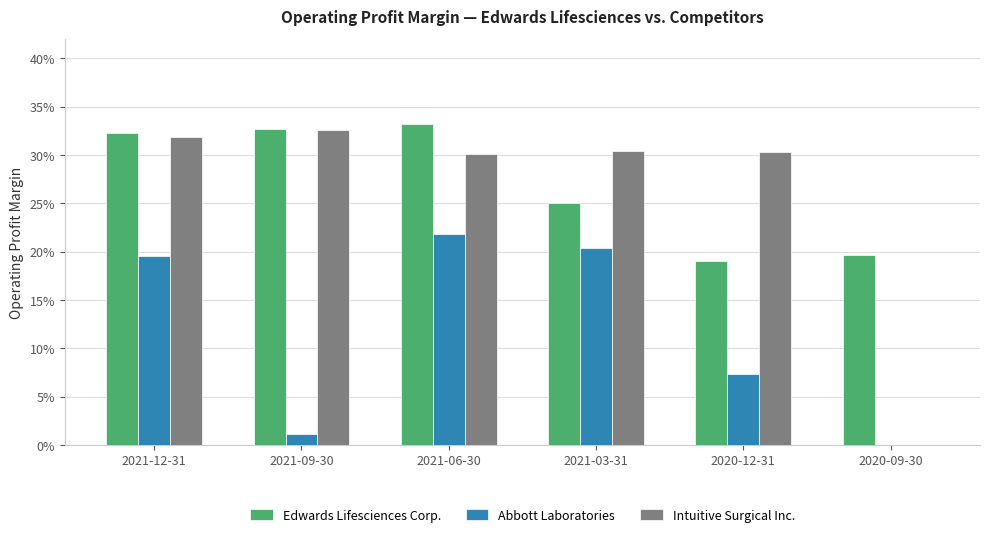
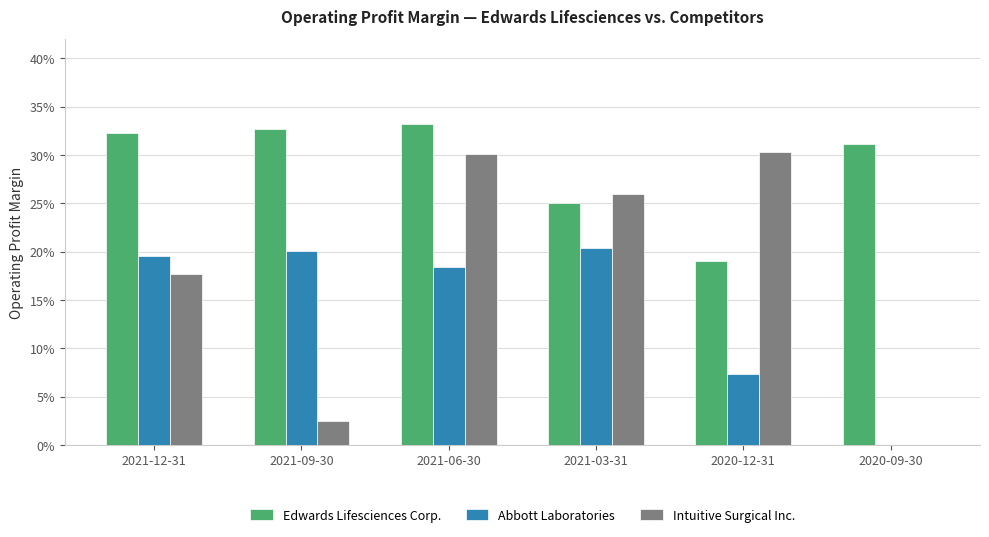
  {
    "Edwards Lifesciences Corp.": {
      "2021-12-31": "32%",
      "2021-09-30": "33%",
      "2021-06-30": "33%",
      "2021-03-31": "25%",
      "2020-12-31": "19%",
-     "2020-09-30": "20%"
+     "2020-09-30": "31%"
    },
    "Abbott Laboratories": {
      "2021-12-31": "20%",
-     "2021-09-30": "1%",
-     "2021-06-30": "22%",
+     "2021-09-30": "20%",
+     "2021-06-30": "18%",
      "2021-03-31": "20%",
      "2020-12-31": "7%",
      "2020-09-30": "0%"
    },
    "Intuitive Surgical Inc.": {
-     "2021-12-31": "32%",
-     "2021-09-30": "33%",
+     "2021-12-31": "18%",
+     "2021-09-30": "2%",
      "2021-06-30": "30%",
-     "2021-03-31": "30%",
+     "2021-03-31": "26%",
      "2020-12-31": "30%",
      "2020-09-30": "0%"
    }
  }
